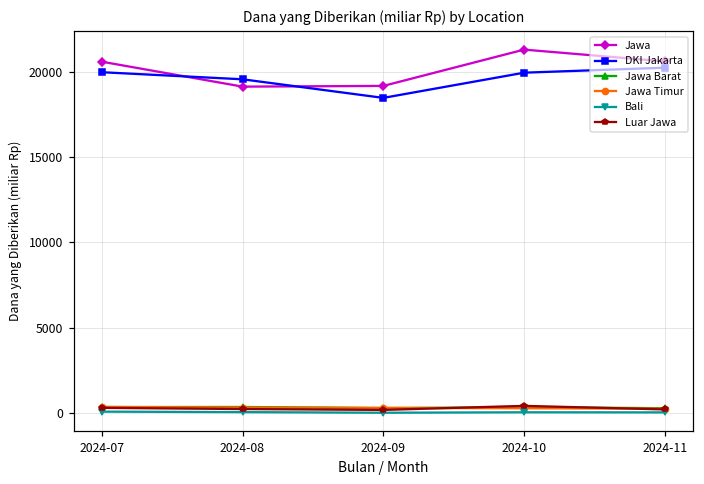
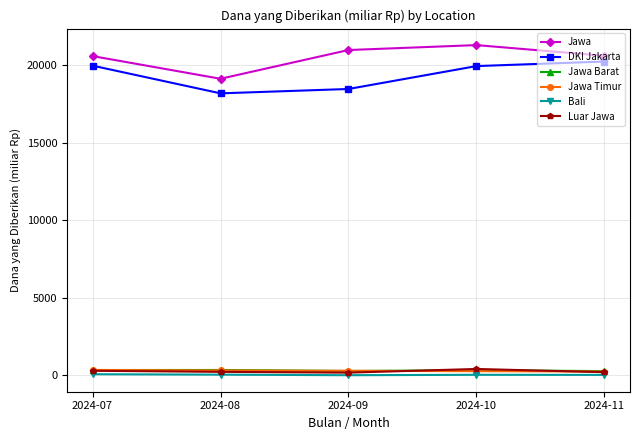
  {
    "Jawa": {
      "2024-07": 20600,
      "2024-08": 19100,
-     "2024-09": 19200,
+     "2024-09": 21000,
      "2024-10": 21300
    },
    "DKI Jakarta": {
      "2024-07": 20000,
-     "2024-08": 19600,
+     "2024-08": 18200,
      "2024-09": 18500,
      "2024-10": 20000
    },
    "Bali": {
      "2024-07": 100,
      "2024-08": 100,
      "2024-09": 0,
      "2024-10": 0,
      "2024-11": 0
    }
  }
